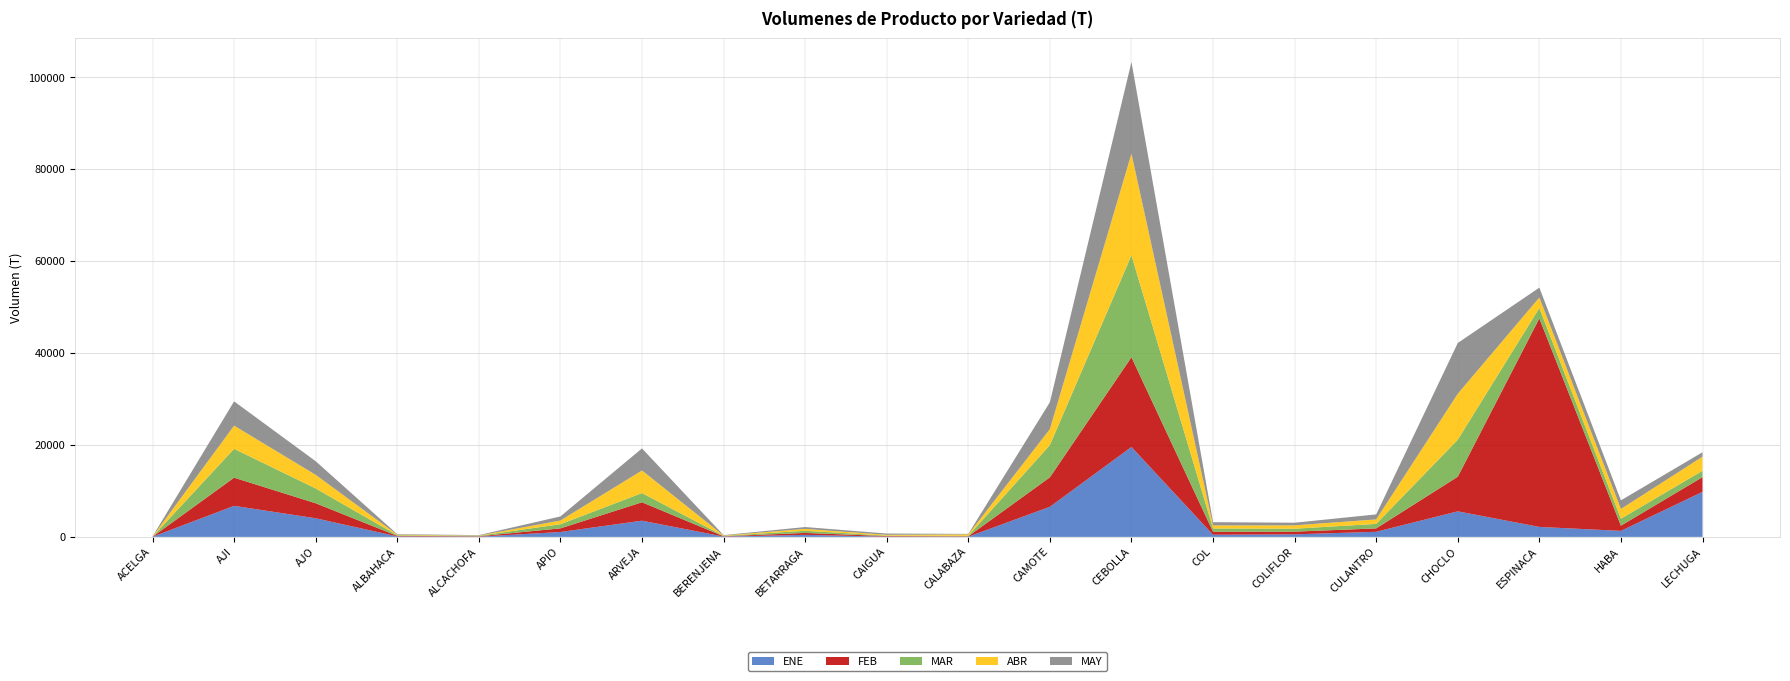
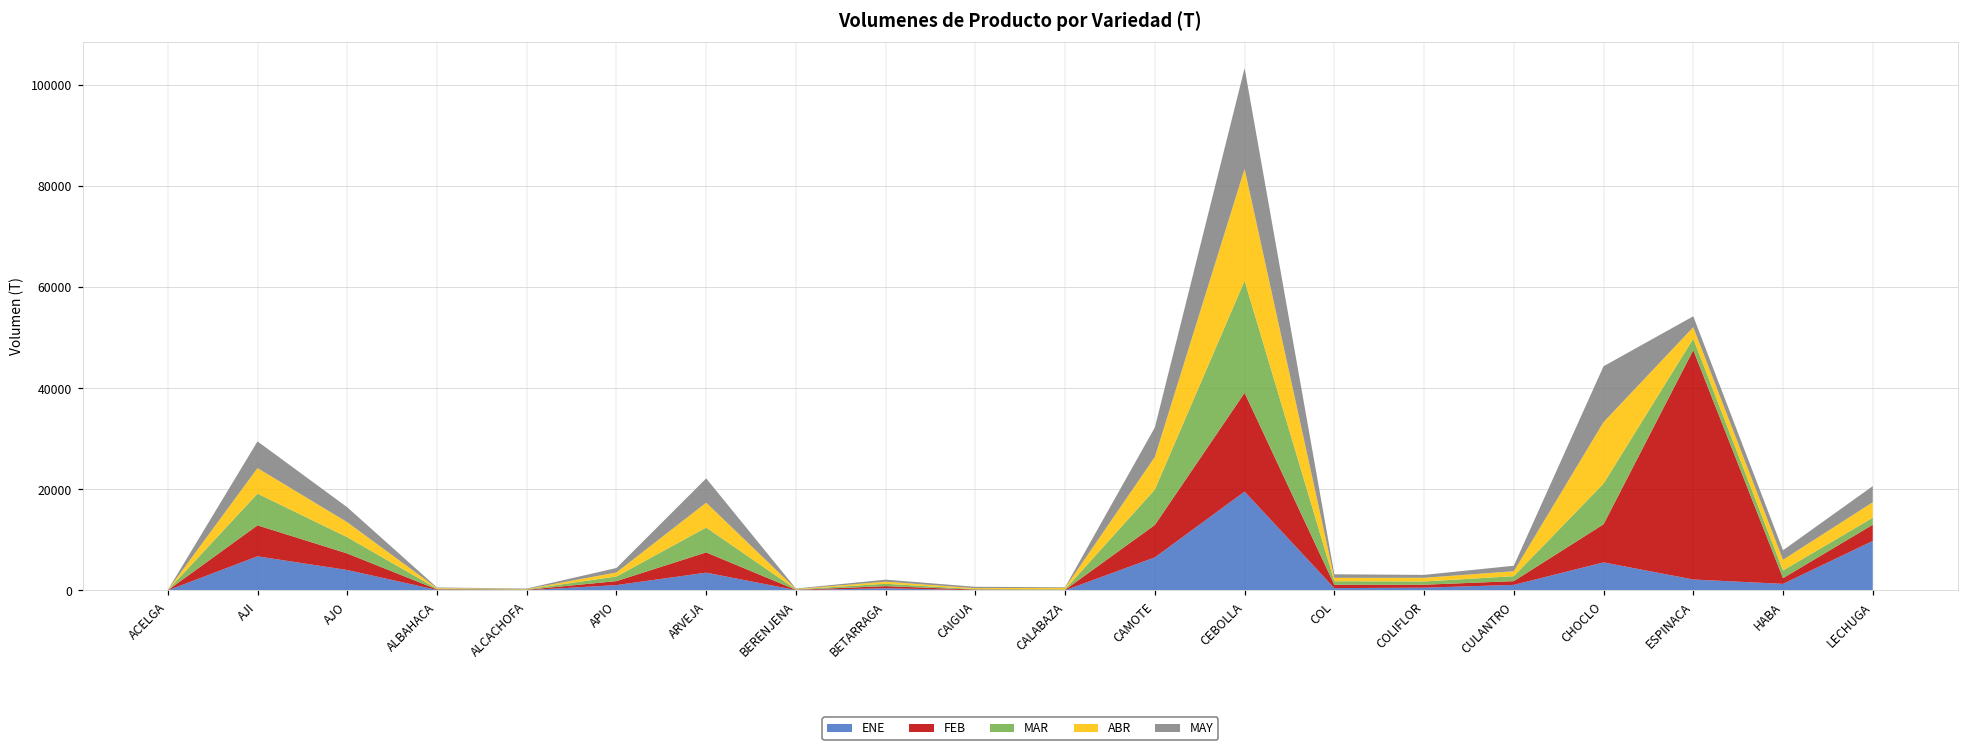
  {
    "ENE": {
      "AJI": 7000,
      "AJO": 4000,
      "APIO": 1000,
      "ARVEJA": 4000,
      "CAMOTE": 7000,
      "CEBOLLA": 20000,
      "COLIFLOR": 1000,
      "CULANTRO": 1000,
      "CHOCLO": 6000,
      "ESPINACA": 2000,
      "HABA": 1000,
      "LECHUGA": 10000
    },
    "FEB": {
      "AJI": 6000,
      "AJO": 3000,
      "APIO": 1000,
      "ARVEJA": 4000,
      "CAMOTE": 6000,
      "CEBOLLA": 20000,
      "COL": 1000,
      "COLIFLOR": 1000,
      "CULANTRO": 1000,
      "CHOCLO": 8000,
      "ESPINACA": 45000,
      "HABA": 1000,
      "LECHUGA": 3000
    },
    "MAR": {
      "AJI": 6000,
      "AJO": 3000,
      "APIO": 1000,
-     "ARVEJA": 2000,
+     "ARVEJA": 5000,
      "CAMOTE": 7000,
      "CEBOLLA": 22000,
      "COL": 1000,
      "COLIFLOR": 1000,
      "CULANTRO": 1000,
      "CHOCLO": 8000,
      "ESPINACA": 2000,
      "HABA": 2000,
      "LECHUGA": 1000
    },
    "ABR": {
      "AJI": 5000,
      "AJO": 3000,
      "APIO": 1000,
      "ARVEJA": 5000,
-     "CAMOTE": 3000,
+     "CAMOTE": 6000,
      "CEBOLLA": 22000,
      "COL": 1000,
      "COLIFLOR": 1000,
      "CULANTRO": 1000,
-     "CHOCLO": 10000,
+     "CHOCLO": 12000,
      "ESPINACA": 2000,
      "HABA": 2000,
      "LECHUGA": 3000
    },
    "MAY": {
      "AJI": 5000,
      "AJO": 3000,
      "APIO": 1000,
      "ARVEJA": 5000,
      "CAMOTE": 6000,
      "CEBOLLA": 20000,
      "COL": 1000,
      "COLIFLOR": 1000,
      "CULANTRO": 1000,
      "CHOCLO": 11000,
      "ESPINACA": 2000,
      "HABA": 2000,
-     "LECHUGA": 1000
+     "LECHUGA": 3000
    }
  }
